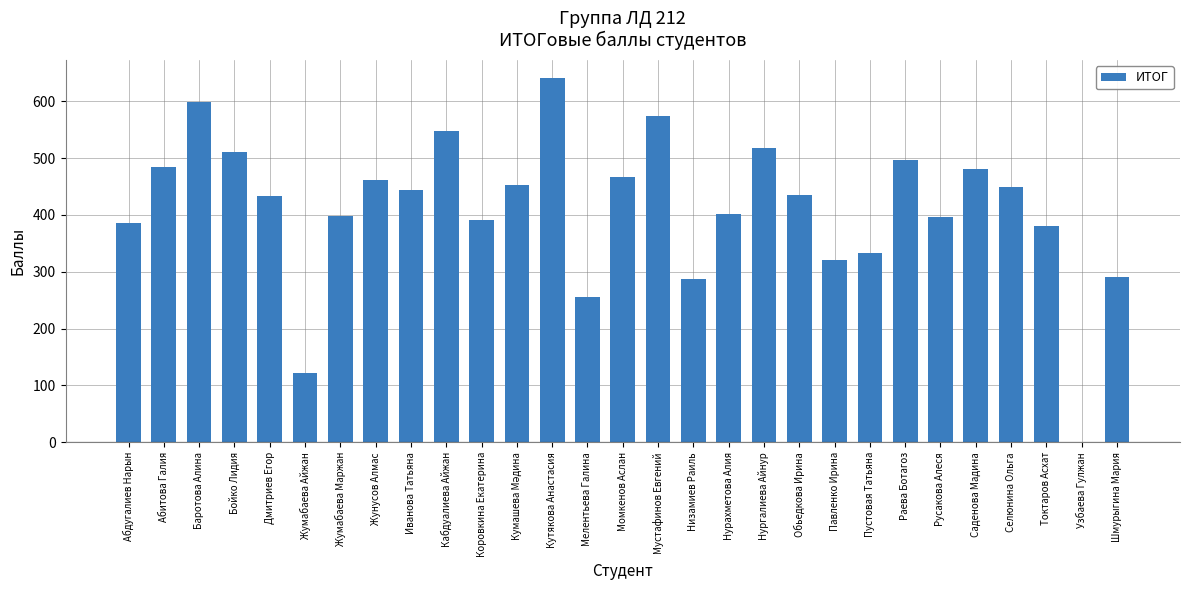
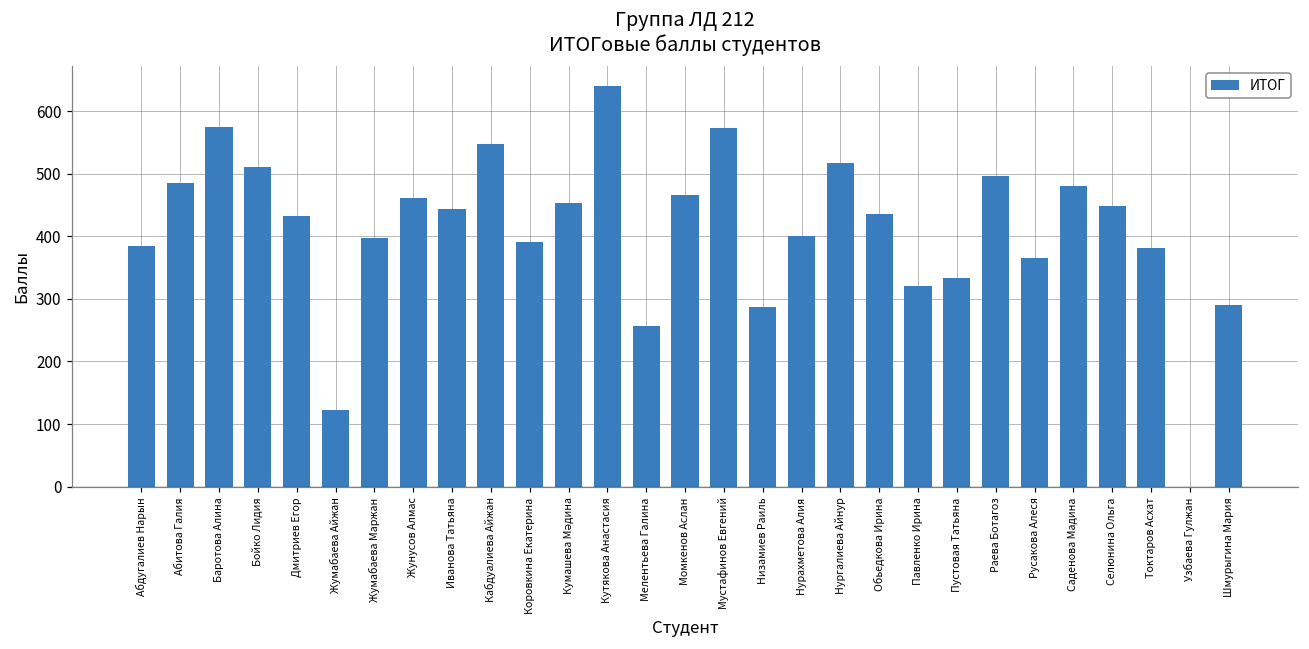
  {
    "Абдугалиев Нарын": 390,
    "Абитова Галия": 490,
-   "Баротова Алина": 600,
+   "Баротова Алина": 580,
    "Бойко Лидия": 510,
    "Дмитриев Егор": 430,
    "Жумабаева Айжан": 120,
    "Жумабаева Маржан": 400,
    "Жунусов Алмас": 460,
    "Иванова Татьяна": 440,
    "Кабдуалиева Айжан": 550,
    "Коровкина Екатерина": 390,
    "Кумашева Мәдина": 450,
    "Кутякова Анастасия": 640,
    "Мелентьева Галина": 260,
    "Момкенов Аслан": 470,
    "Мустафинов Евгений": 570,
    "Низамиев Раиль": 290,
    "Нурахметова Алия": 400,
    "Нургалиева Айнур": 520,
    "Обьедкова Ирина": 440,
    "Павленко Ирина": 320,
    "Пустовая Татьяна": 330,
    "Раева Ботагоз": 500,
-   "Русакова Алеся": 400,
+   "Русакова Алеся": 370,
    "Саденова Мадина": 480,
    "Селюнина Ольга": 450,
    "Токтаров Асхат": 380,
    "Узбаева Гулжан": 0,
    "Шмурыгина Мария": 290
  }
